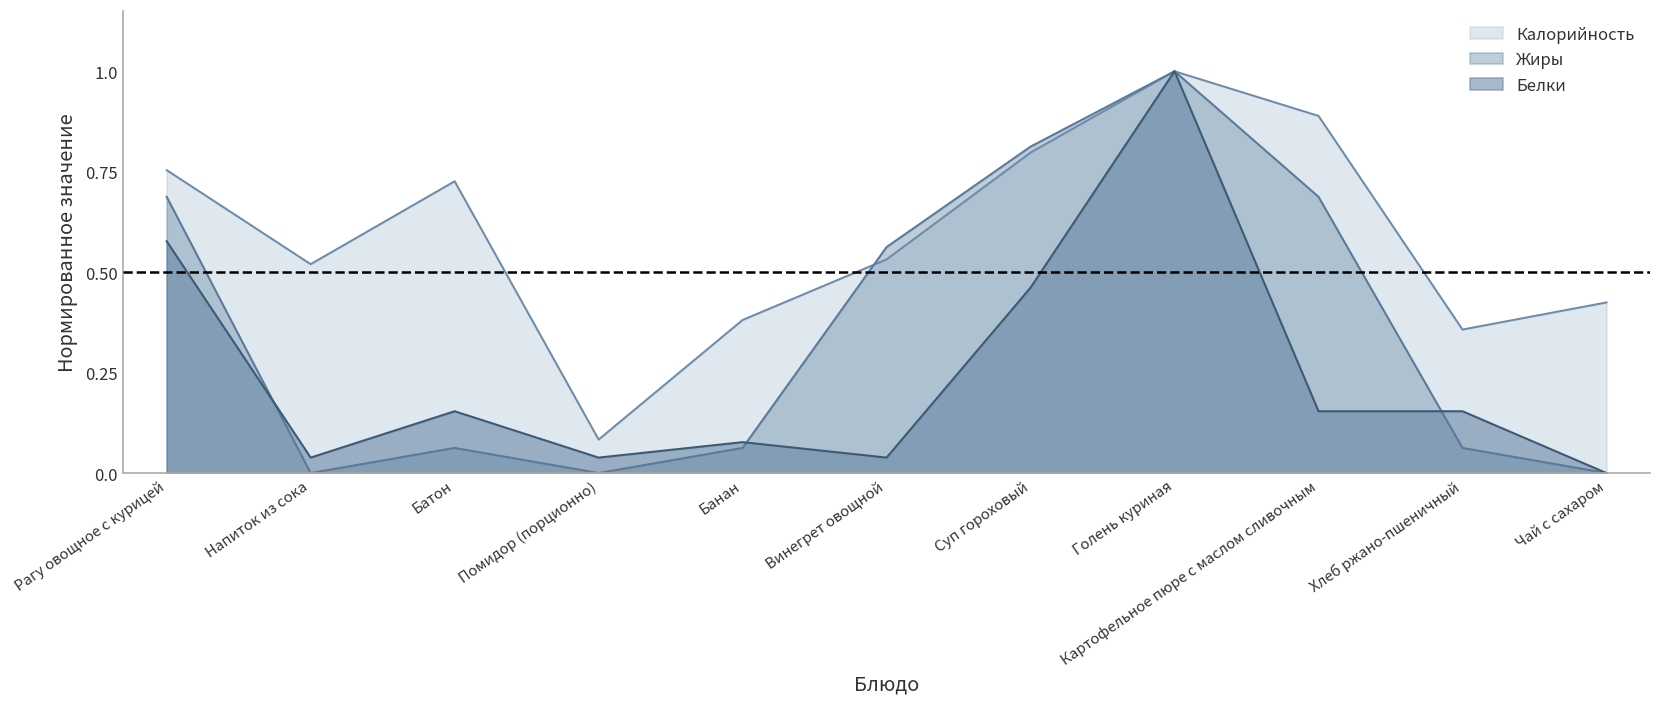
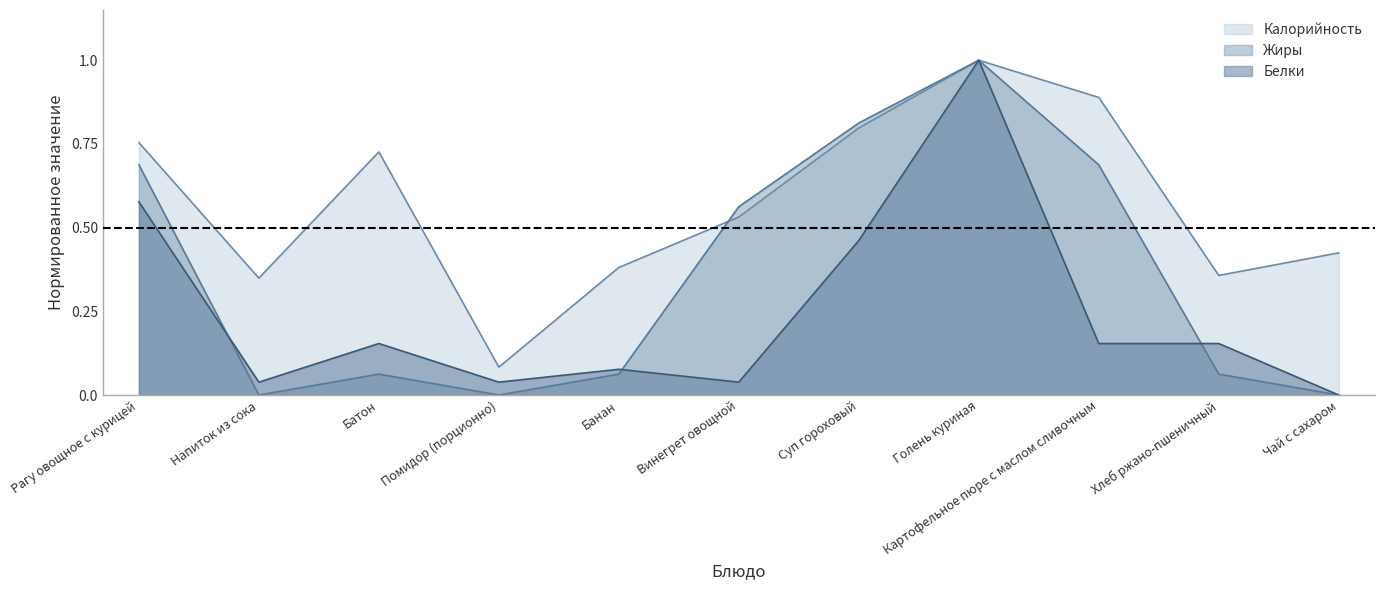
  {
    "Калорийность": {
      "Рагу овощное с курицей": 0.75,
-     "Напиток из сока": 0.52,
+     "Напиток из сока": 0.35,
      "Батон": 0.73,
      "Помидор (порционно)": 0.08,
      "Банан": 0.38,
      "Винегрет овощной": 0.53,
      "Суп гороховый": 0.80,
      "Картофельное пюре с маслом сливочным": 0.89,
      "Хлеб ржано-пшеничный": 0.36,
      "Чай с сахаром": 0.42
    }
  }
